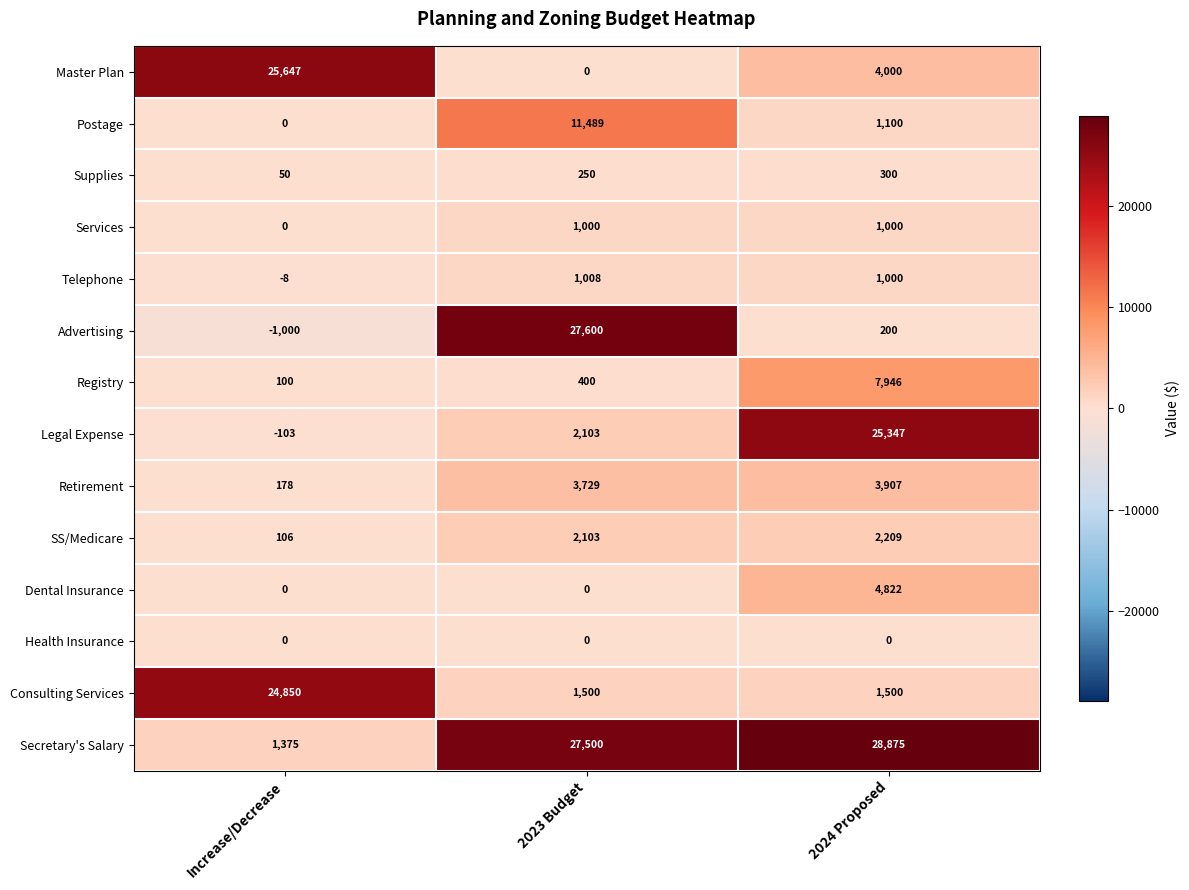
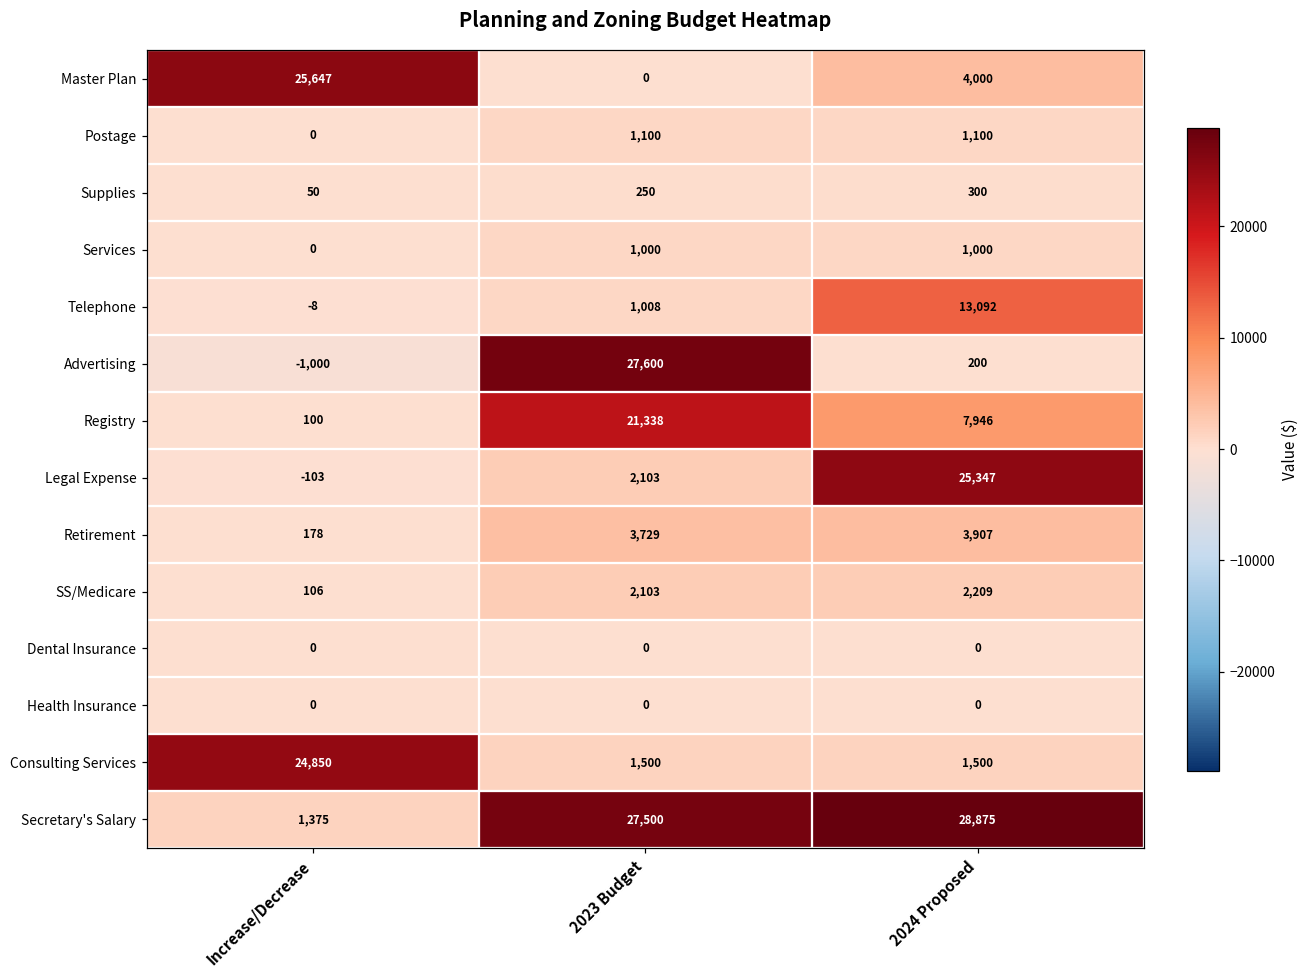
  {
    "Master Plan": {
      "Increase/Decrease": "25,647",
      "2023 Budget": "0",
      "2024 Proposed": "4,000"
    },
    "Postage": {
      "Increase/Decrease": "0",
-     "2023 Budget": "11,489",
+     "2023 Budget": "1,100",
      "2024 Proposed": "1,100"
    },
    "Supplies": {
      "Increase/Decrease": "50",
      "2023 Budget": "250",
      "2024 Proposed": "300"
    },
    "Services": {
      "Increase/Decrease": "0",
      "2023 Budget": "1,000",
      "2024 Proposed": "1,000"
    },
    "Telephone": {
      "Increase/Decrease": "-8",
      "2023 Budget": "1,008",
-     "2024 Proposed": "1,000"
+     "2024 Proposed": "13,092"
    },
    "Advertising": {
      "Increase/Decrease": "-1,000",
      "2023 Budget": "27,600",
      "2024 Proposed": "200"
    },
    "Registry": {
      "Increase/Decrease": "100",
-     "2023 Budget": "400",
+     "2023 Budget": "21,338",
      "2024 Proposed": "7,946"
    },
    "Legal Expense": {
      "Increase/Decrease": "-103",
      "2023 Budget": "2,103",
      "2024 Proposed": "25,347"
    },
    "Retirement": {
      "Increase/Decrease": "178",
      "2023 Budget": "3,729",
      "2024 Proposed": "3,907"
    },
    "SS/Medicare": {
      "Increase/Decrease": "106",
      "2023 Budget": "2,103",
      "2024 Proposed": "2,209"
    },
    "Dental Insurance": {
      "Increase/Decrease": "0",
      "2023 Budget": "0",
-     "2024 Proposed": "4,822"
+     "2024 Proposed": "0"
    },
    "Health Insurance": {
      "Increase/Decrease": "0",
      "2023 Budget": "0",
      "2024 Proposed": "0"
    },
    "Consulting Services": {
      "Increase/Decrease": "24,850",
      "2023 Budget": "1,500",
      "2024 Proposed": "1,500"
    },
    "Secretary's Salary": {
      "Increase/Decrease": "1,375",
      "2023 Budget": "27,500",
      "2024 Proposed": "28,875"
    }
  }
